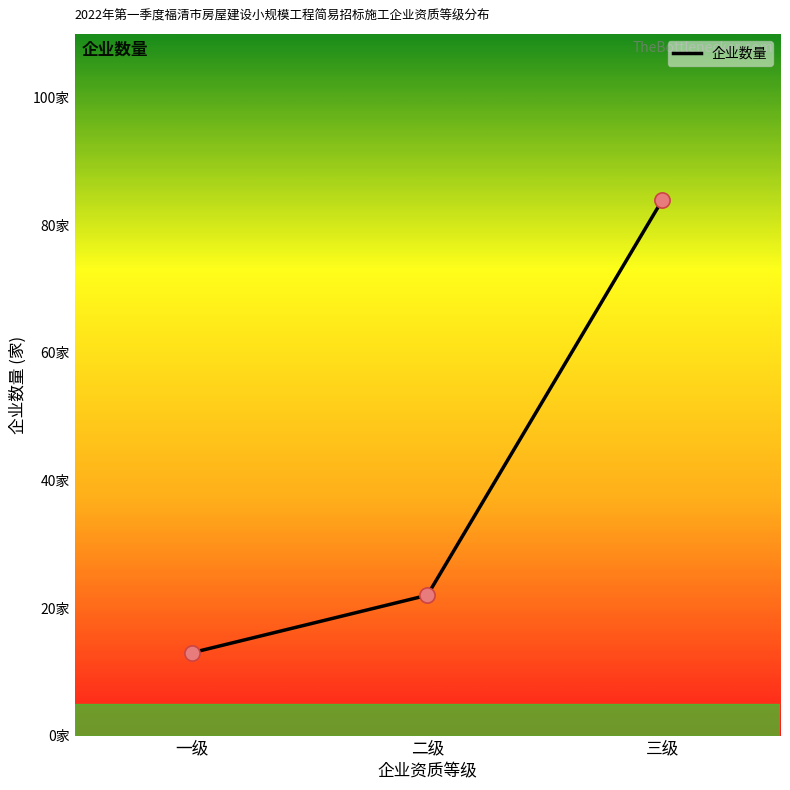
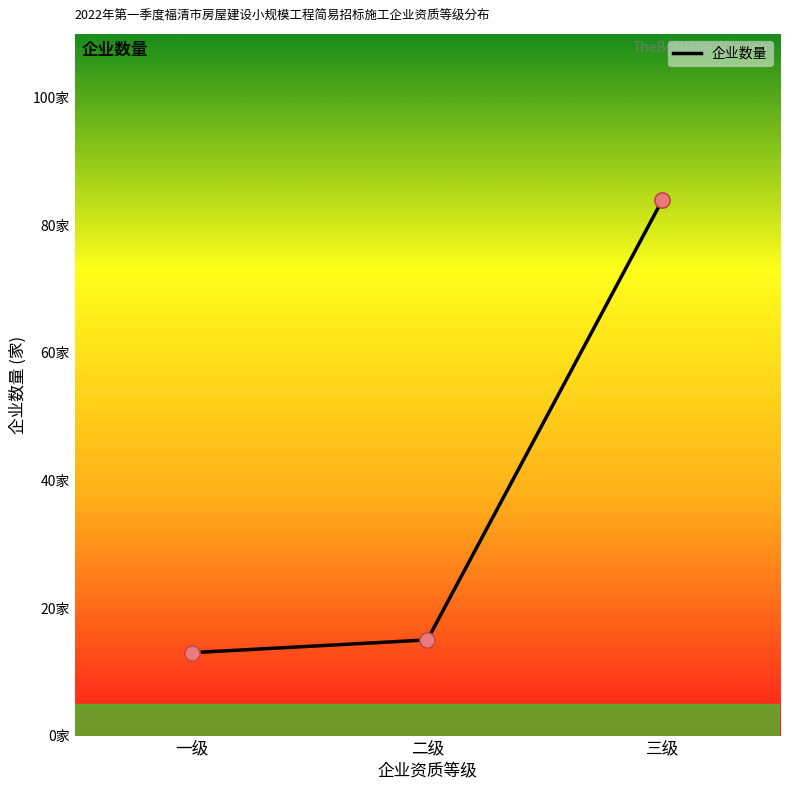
  {
    "一级": "13家",
-   "二级": "22家",
+   "二级": "15家",
    "三级": "84家"
  }
